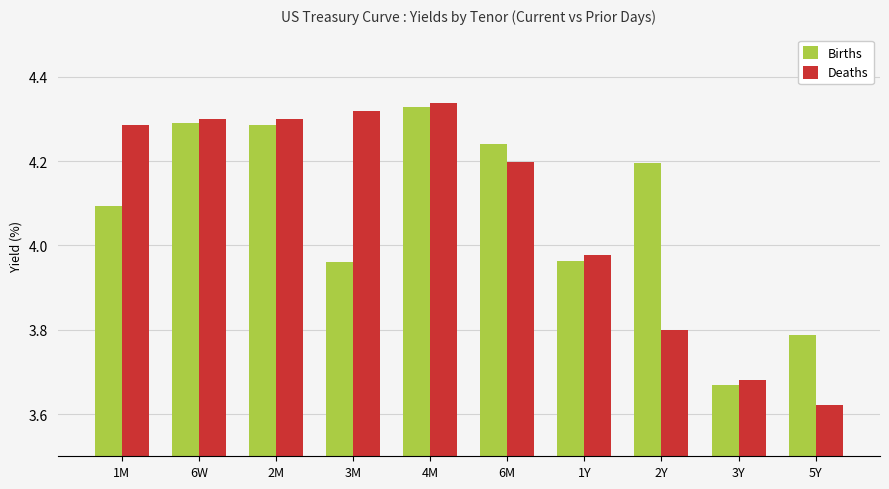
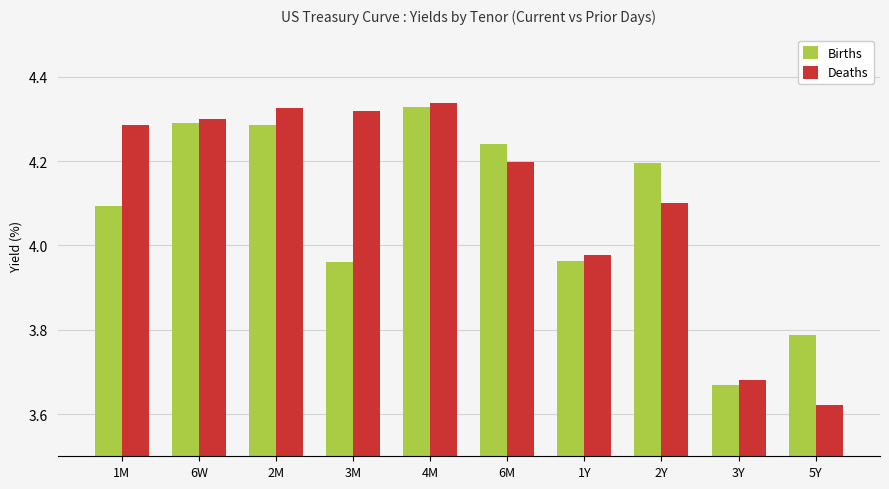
  {
    "Births": {
      "1M": 4.09,
      "6W": 4.29,
      "2M": 4.29,
      "3M": 3.96,
      "4M": 4.33,
      "6M": 4.24,
      "1Y": 3.96,
      "2Y": 4.20,
      "3Y": 3.67,
      "5Y": 3.79
    },
    "Deaths": {
      "1M": 4.29,
      "6W": 4.30,
-     "2M": 4.30,
+     "2M": 4.33,
      "3M": 4.32,
      "4M": 4.34,
      "6M": 4.20,
      "1Y": 3.98,
-     "2Y": 3.8,
+     "2Y": 4.1,
      "3Y": 3.68,
      "5Y": 3.62
    }
  }
